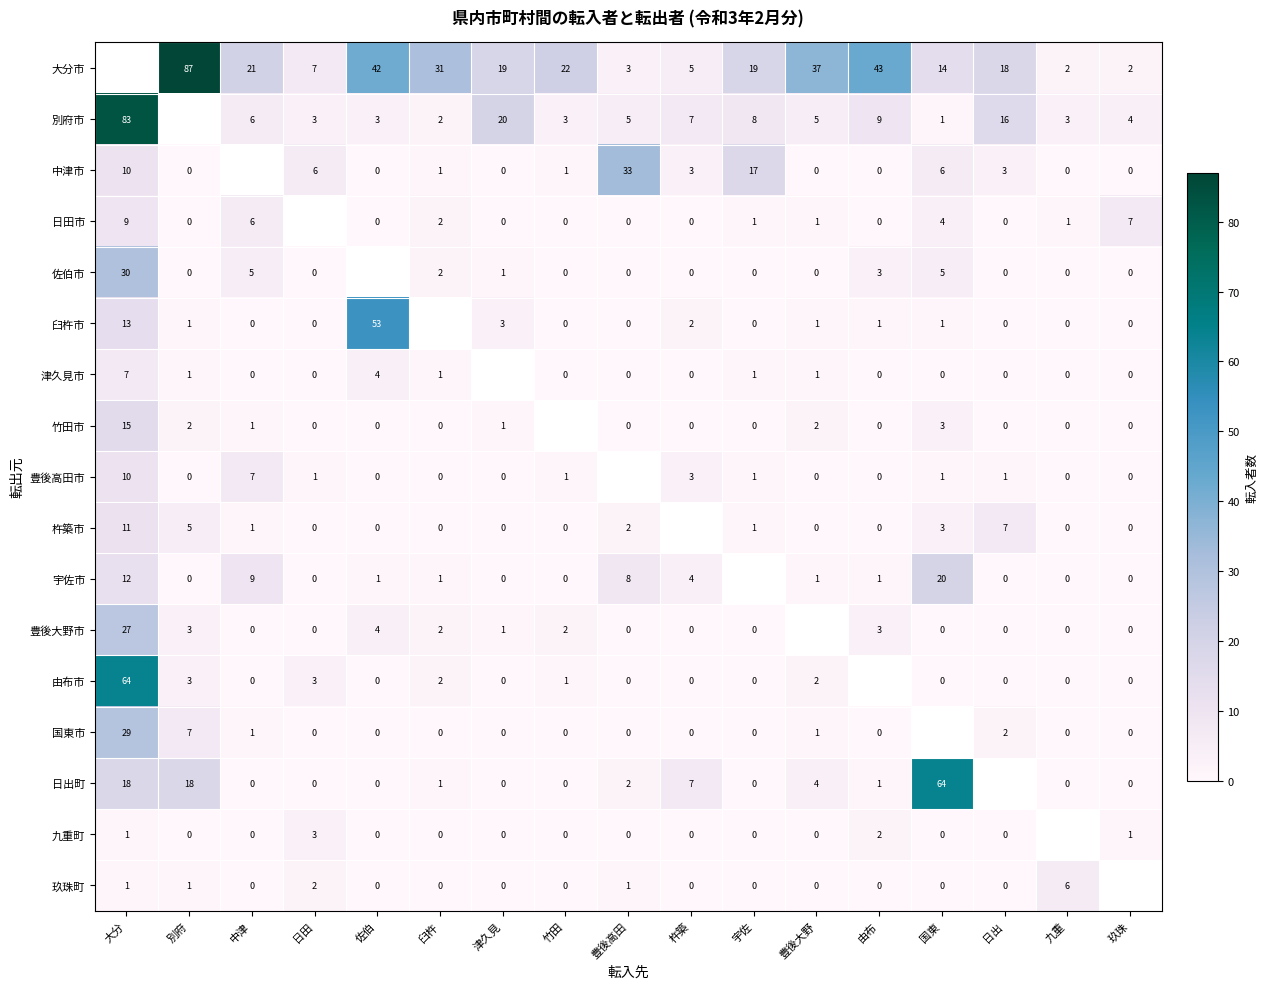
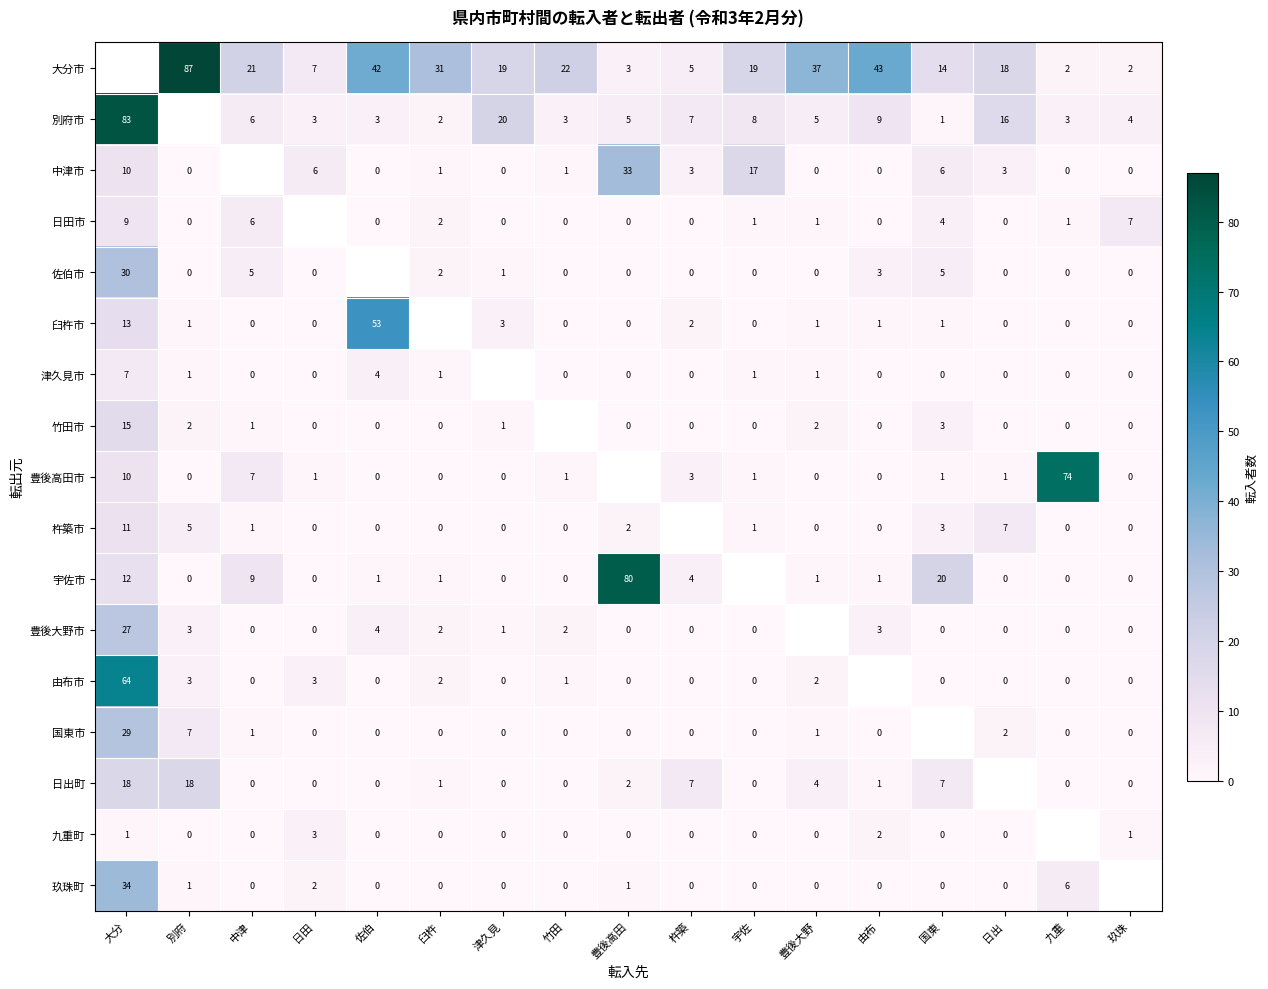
  {
    "豊後高田市": {
      "大分": 10,
      "別府": 0,
      "中津": 7,
      "日田": 1,
      "佐伯": 0,
      "臼杵": 0,
      "津久見": 0,
      "竹田": 1,
      "杵築": 3,
      "宇佐": 1,
      "豊後大野": 0,
      "由布": 0,
      "国東": 1,
      "日出": 1,
-     "九重": 0,
+     "九重": 74,
      "玖珠": 0
    },
    "宇佐市": {
      "大分": 12,
      "別府": 0,
      "中津": 9,
      "日田": 0,
      "佐伯": 1,
      "臼杵": 1,
      "津久見": 0,
      "竹田": 0,
-     "豊後高田": 8,
+     "豊後高田": 80,
      "杵築": 4,
      "豊後大野": 1,
      "由布": 1,
      "国東": 20,
      "日出": 0,
      "九重": 0,
      "玖珠": 0
    },
    "日出町": {
      "大分": 18,
      "別府": 18,
      "中津": 0,
      "日田": 0,
      "佐伯": 0,
      "臼杵": 1,
      "津久見": 0,
      "竹田": 0,
      "豊後高田": 2,
      "杵築": 7,
      "宇佐": 0,
      "豊後大野": 4,
      "由布": 1,
-     "国東": 64,
+     "国東": 7,
      "九重": 0,
      "玖珠": 0
    },
    "玖珠町": {
-     "大分": 1,
+     "大分": 34,
      "別府": 1,
      "中津": 0,
      "日田": 2,
      "佐伯": 0,
      "臼杵": 0,
      "津久見": 0,
      "竹田": 0,
      "豊後高田": 1,
      "杵築": 0,
      "宇佐": 0,
      "豊後大野": 0,
      "由布": 0,
      "国東": 0,
      "日出": 0,
      "九重": 6
    }
  }
